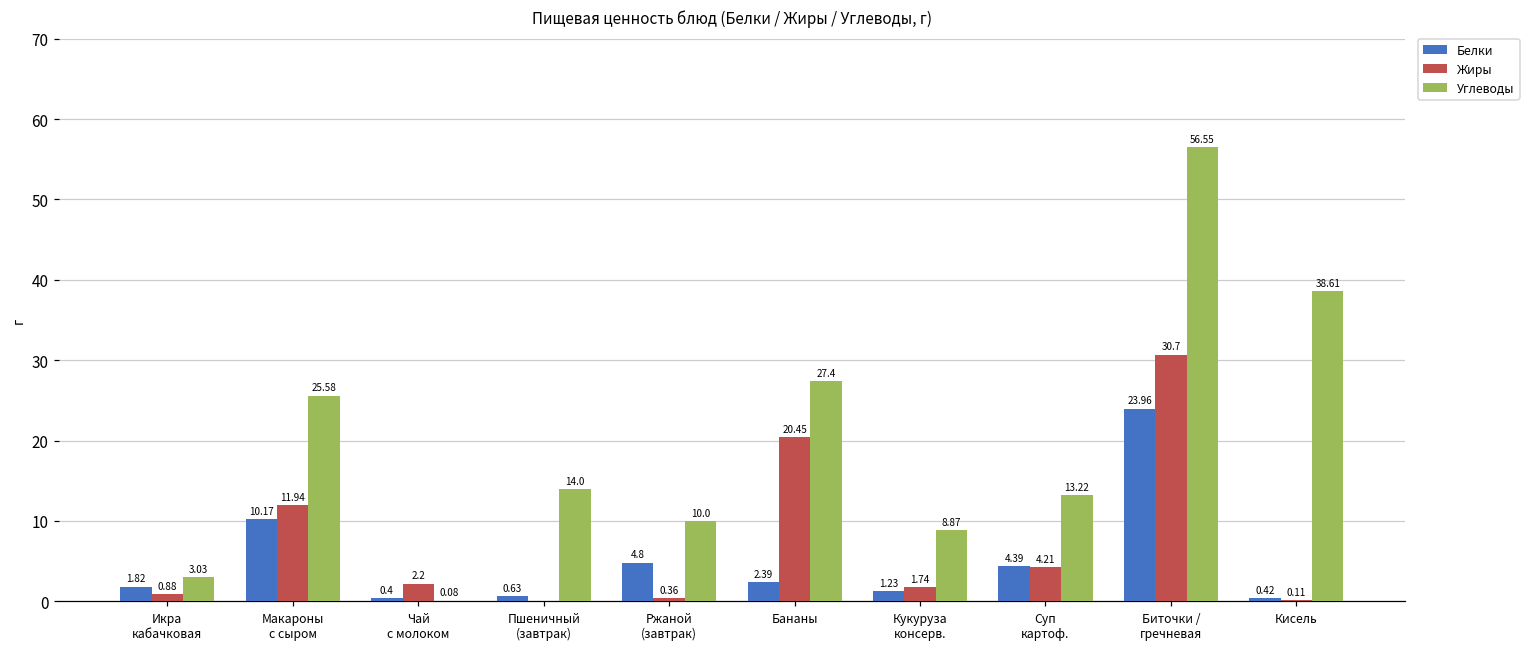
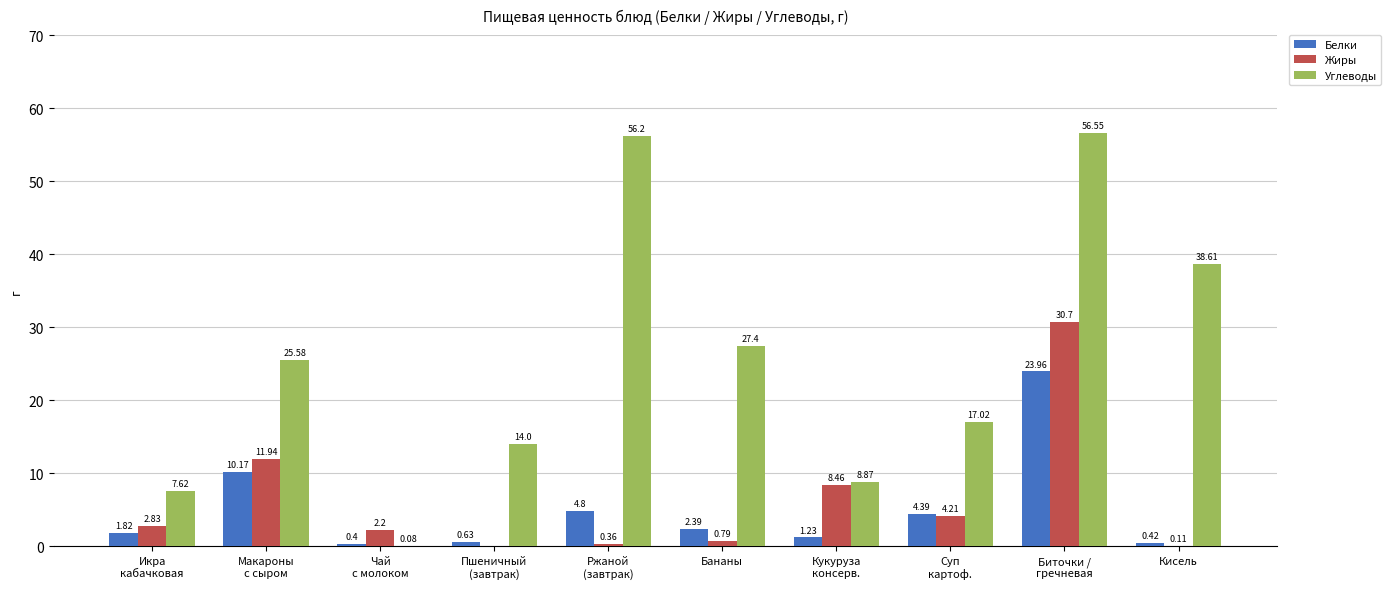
  {
    "Белки": {
      "Икра кабачковая": 1.82,
      "Макароны с сыром": 10.17,
      "Чай с молоком": 0.4,
      "Пшеничный (завтрак)": 0.63,
      "Ржаной (завтрак)": 4.8,
      "Бананы": 2.39,
      "Кукуруза консерв.": 1.23,
      "Суп картоф.": 4.39,
      "Биточки / гречневая": 23.96,
      "Кисель": 0.42
    },
    "Жиры": {
-     "Икра кабачковая": 0.88,
+     "Икра кабачковая": 2.83,
      "Макароны с сыром": 11.94,
      "Чай с молоком": 2.2,
      "Ржаной (завтрак)": 0.36,
-     "Бананы": 20.45,
-     "Кукуруза консерв.": 1.74,
+     "Бананы": 0.79,
+     "Кукуруза консерв.": 8.46,
      "Суп картоф.": 4.21,
      "Биточки / гречневая": 30.7,
      "Кисель": 0.11
    },
    "Углеводы": {
-     "Икра кабачковая": 3.03,
+     "Икра кабачковая": 7.62,
      "Макароны с сыром": 25.58,
      "Чай с молоком": 0.08,
      "Пшеничный (завтрак)": 14.0,
-     "Ржаной (завтрак)": 10.0,
+     "Ржаной (завтрак)": 56.2,
      "Бананы": 27.4,
      "Кукуруза консерв.": 8.87,
-     "Суп картоф.": 13.22,
+     "Суп картоф.": 17.02,
      "Биточки / гречневая": 56.55,
      "Кисель": 38.61
    }
  }
